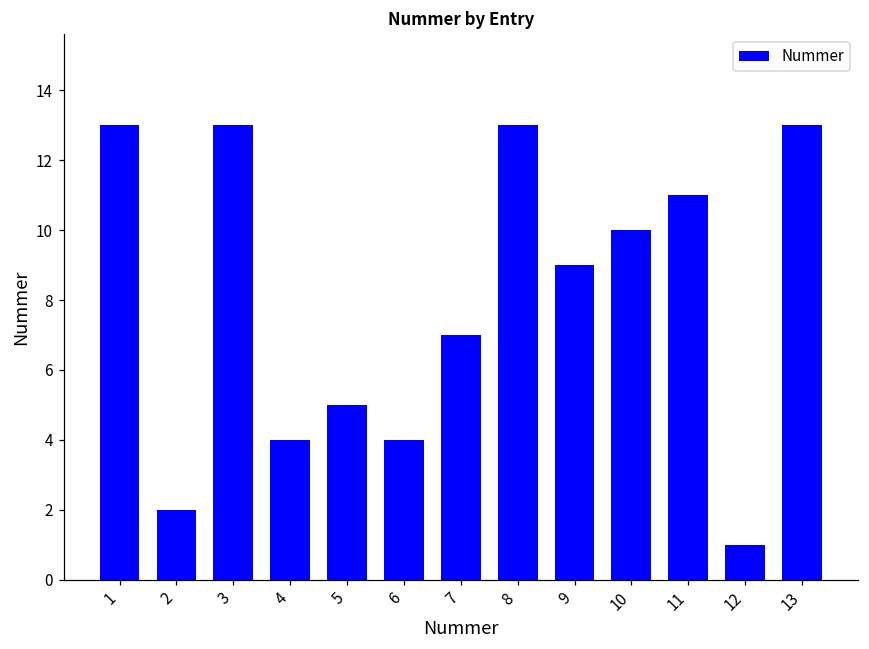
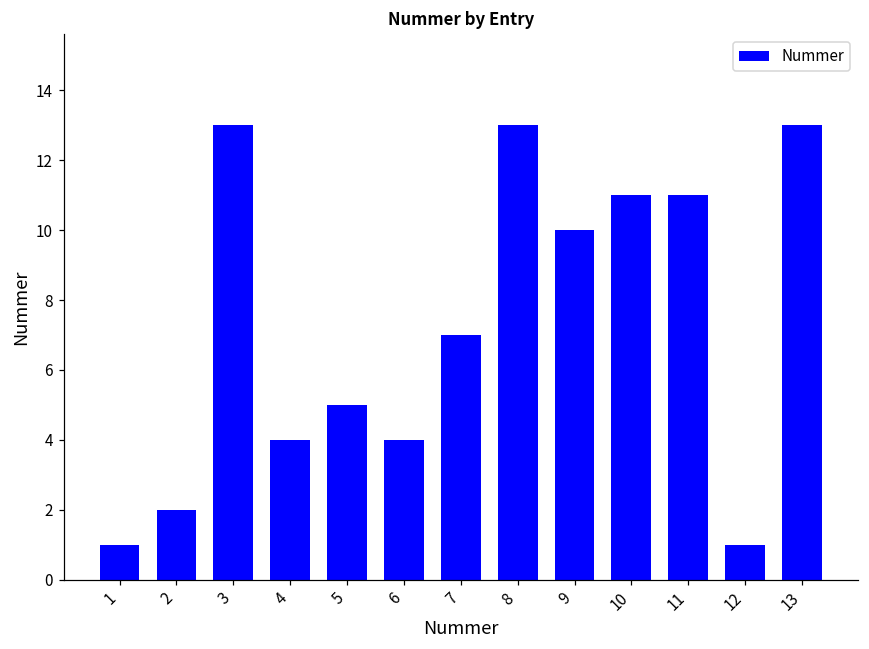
  {
-   "1": 13,
+   "1": 1,
    "2": 2,
    "3": 13,
    "4": 4,
    "5": 5,
    "6": 4,
    "7": 7,
    "8": 13,
-   "9": 9,
-   "10": 10,
+   "9": 10,
+   "10": 11,
    "11": 11,
    "12": 1,
    "13": 13
  }
